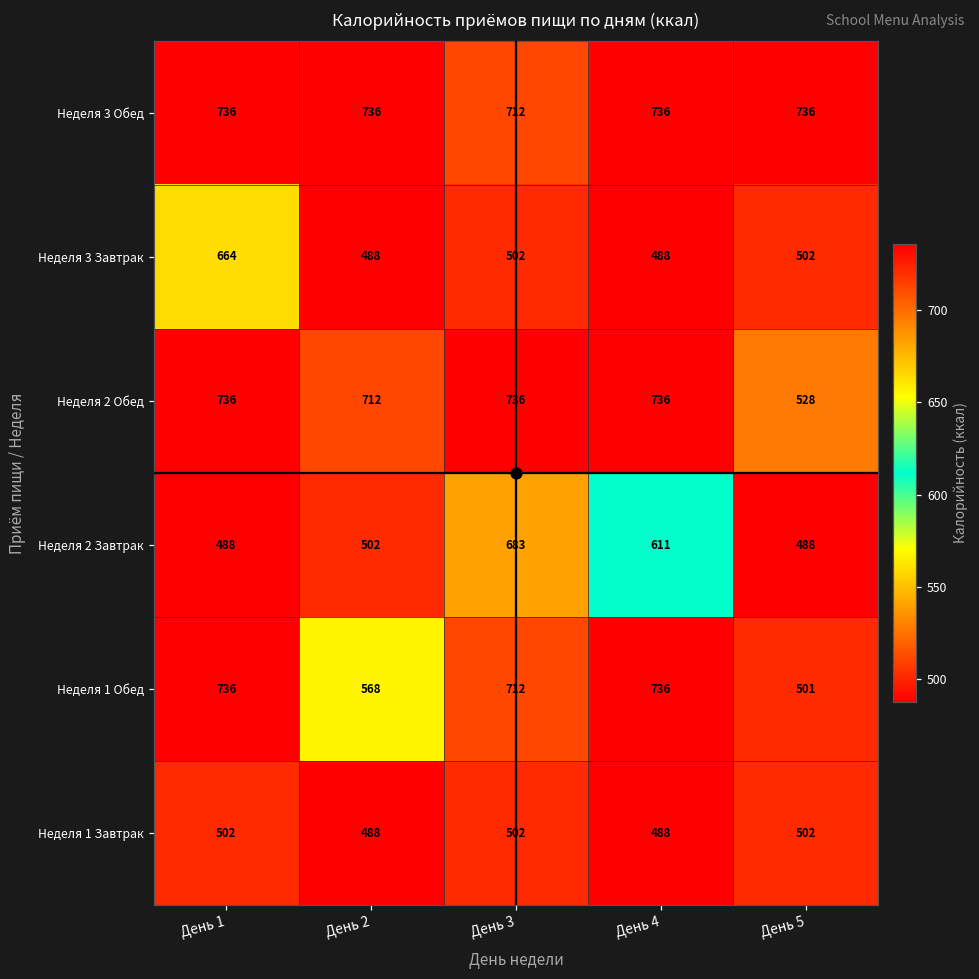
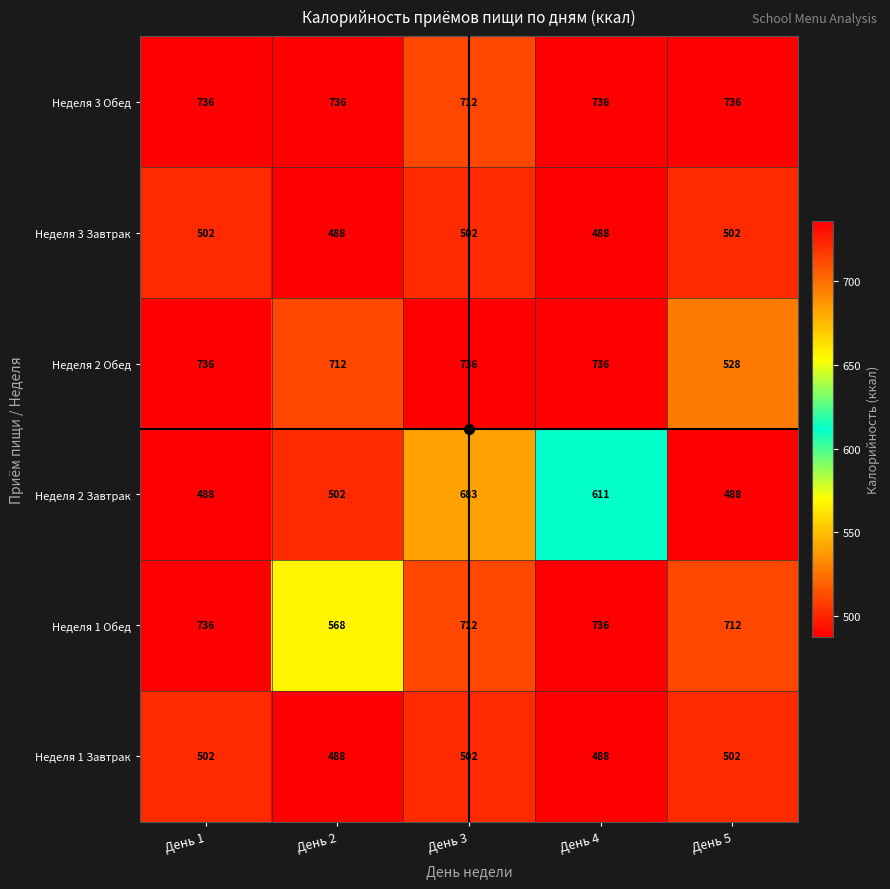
  {
    "Неделя 3 Обед": {
      "День 1": 736,
      "День 2": 736,
      "День 3": 712,
      "День 4": 736,
      "День 5": 736
    },
    "Неделя 3 Завтрак": {
-     "День 1": 664,
+     "День 1": 502,
      "День 2": 488,
      "День 3": 502,
      "День 4": 488,
      "День 5": 502
    },
    "Неделя 2 Обед": {
      "День 1": 736,
      "День 2": 712,
      "День 3": 736,
      "День 4": 736,
      "День 5": 528
    },
    "Неделя 2 Завтрак": {
      "День 1": 488,
      "День 2": 502,
      "День 3": 683,
      "День 4": 611,
      "День 5": 488
    },
    "Неделя 1 Обед": {
      "День 1": 736,
      "День 2": 568,
      "День 3": 712,
      "День 4": 736,
-     "День 5": 501
+     "День 5": 712
    },
    "Неделя 1 Завтрак": {
      "День 1": 502,
      "День 2": 488,
      "День 3": 502,
      "День 4": 488,
      "День 5": 502
    }
  }
